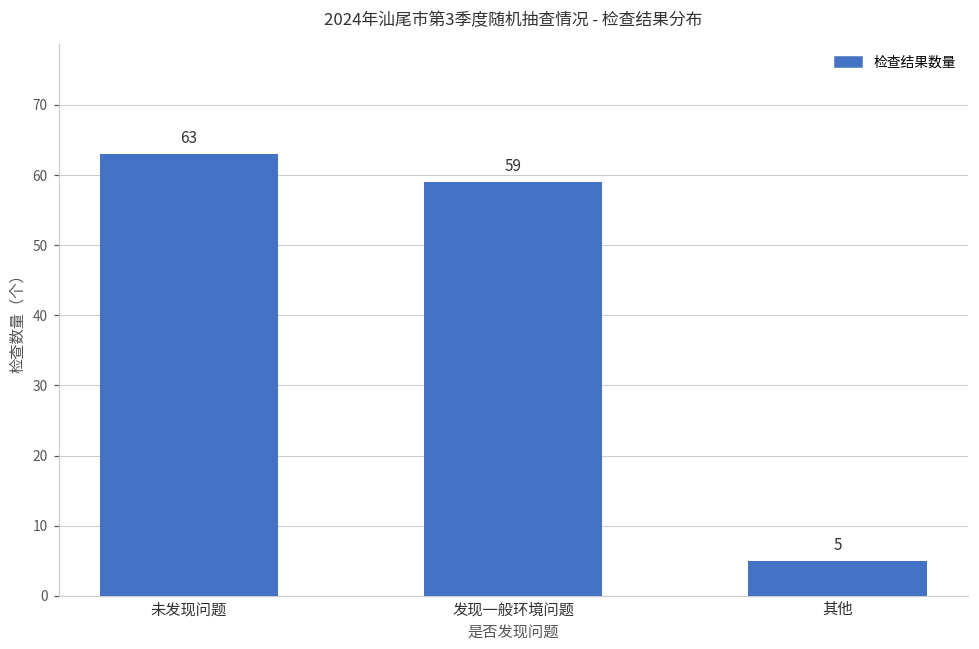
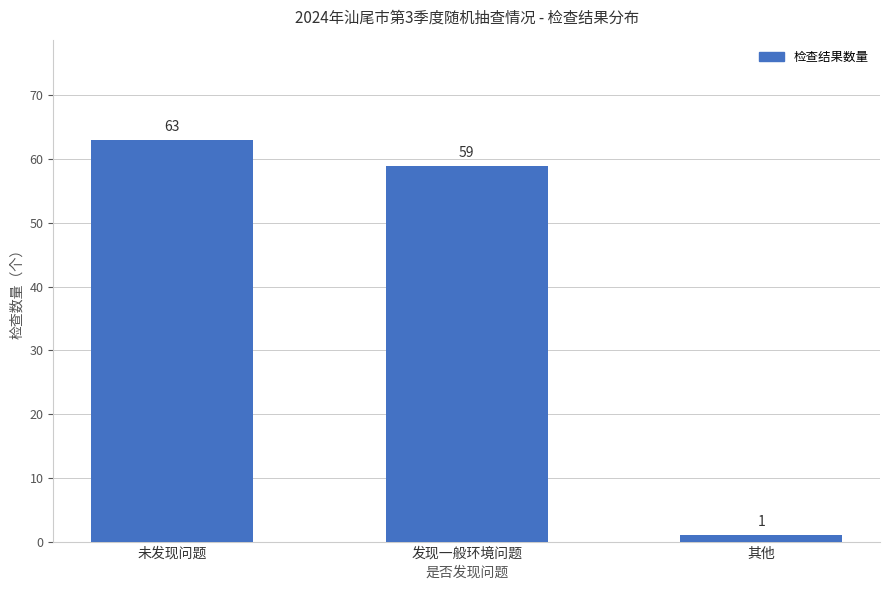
  {
    "未发现问题": 63,
    "发现一般环境问题": 59,
-   "其他": 5
+   "其他": 1
  }
